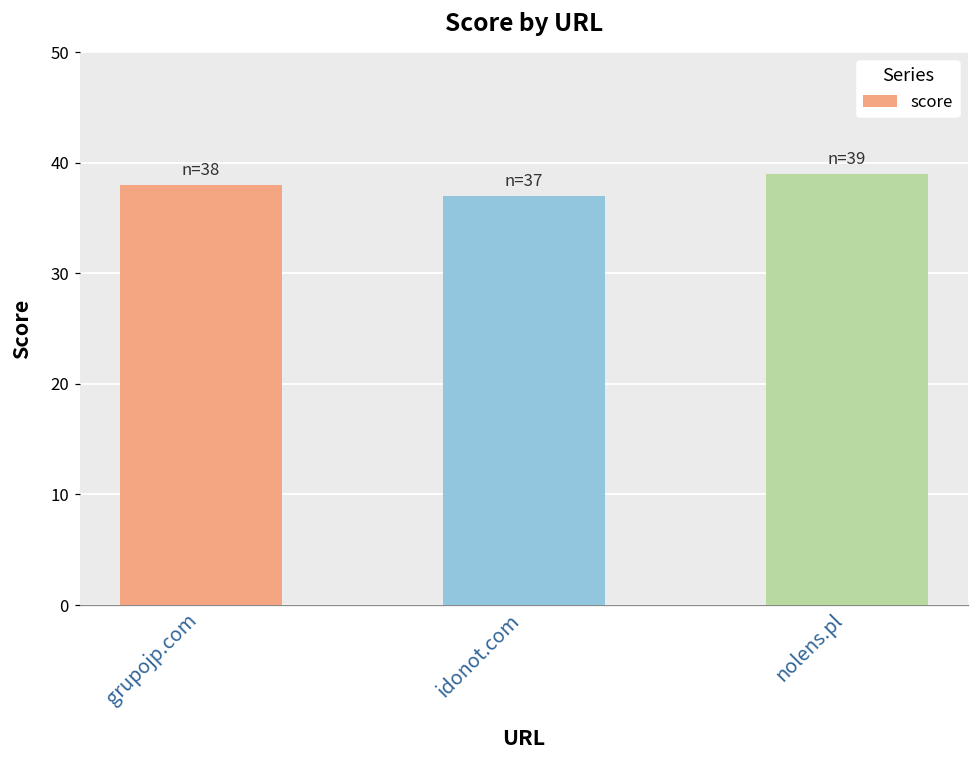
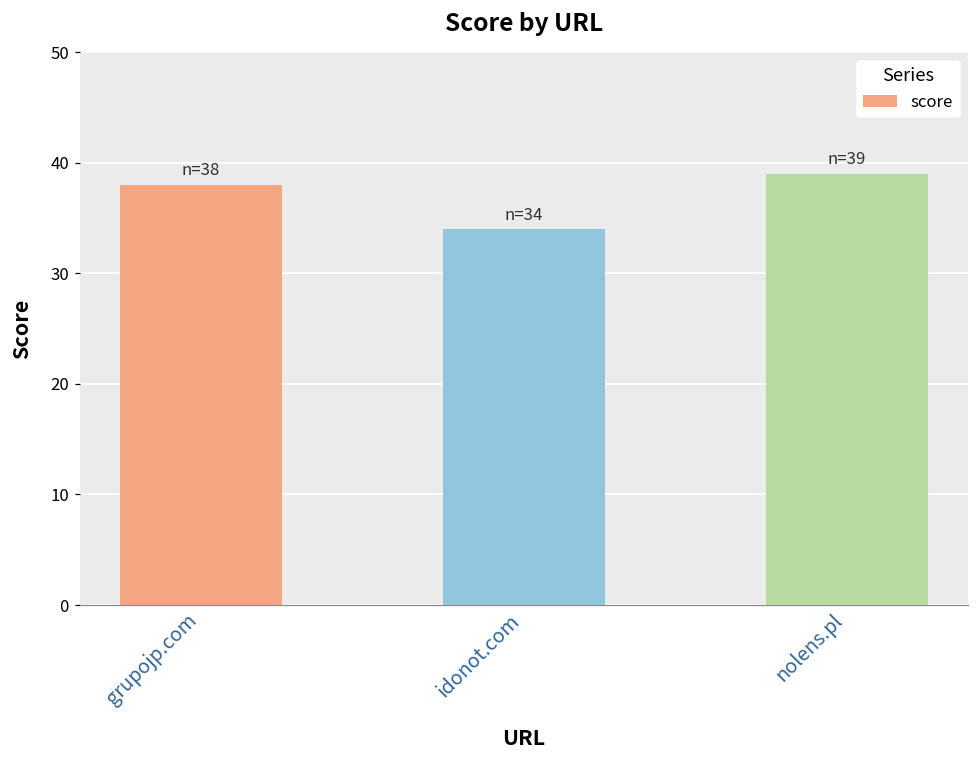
  {
    "grupojp.com": 38,
-   "idonot.com": 37,
+   "idonot.com": 34,
    "nolens.pl": 39
  }
